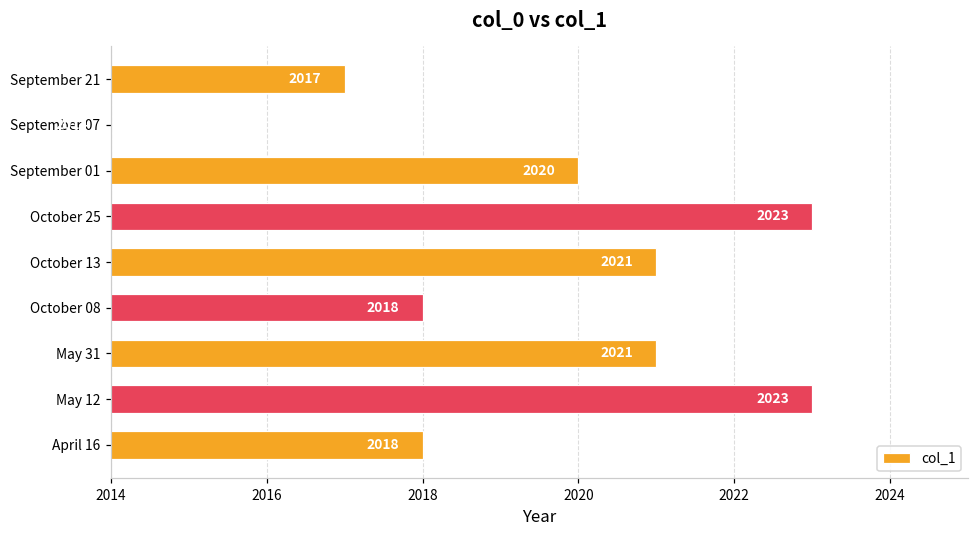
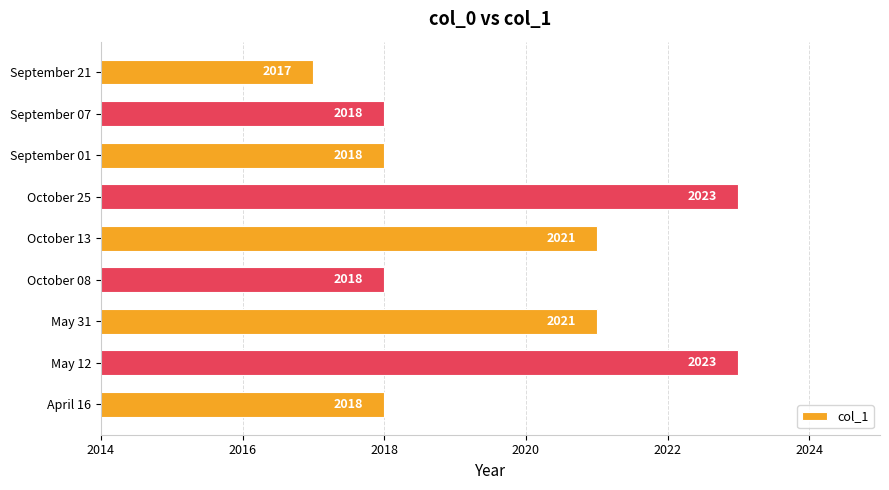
  {
    "September 21": 2017,
-   "September 07": 2014,
-   "September 01": 2020,
+   "September 07": 2018,
+   "September 01": 2018,
    "October 25": 2023,
    "October 13": 2021,
    "October 08": 2018,
    "May 31": 2021,
    "May 12": 2023,
    "April 16": 2018
  }
